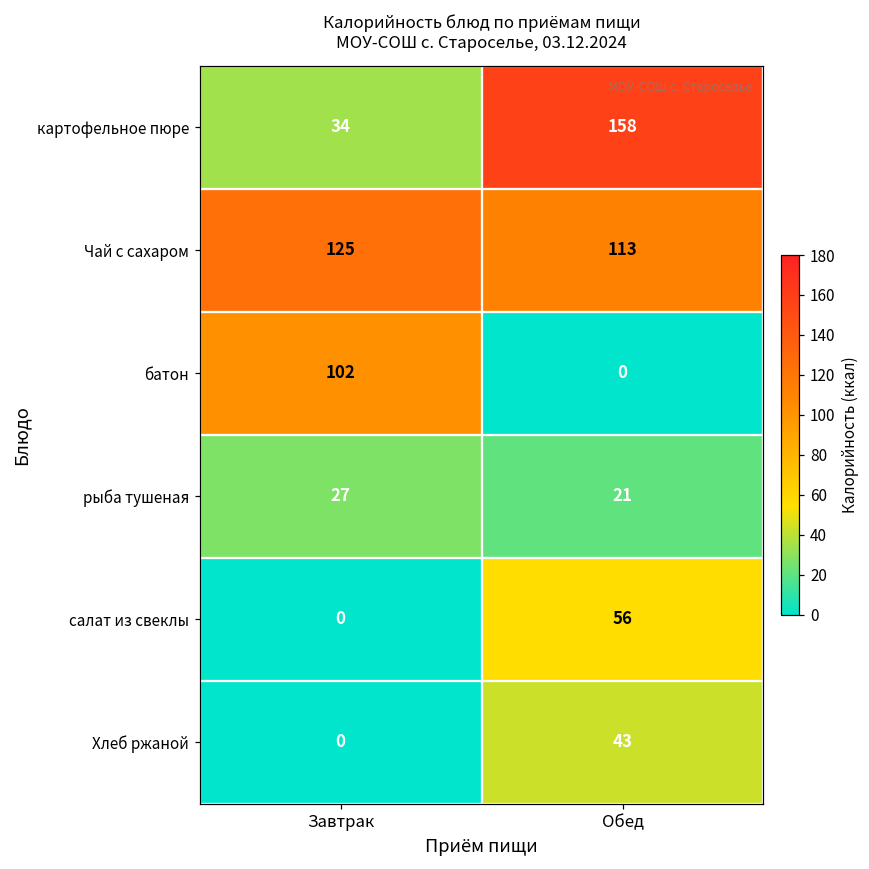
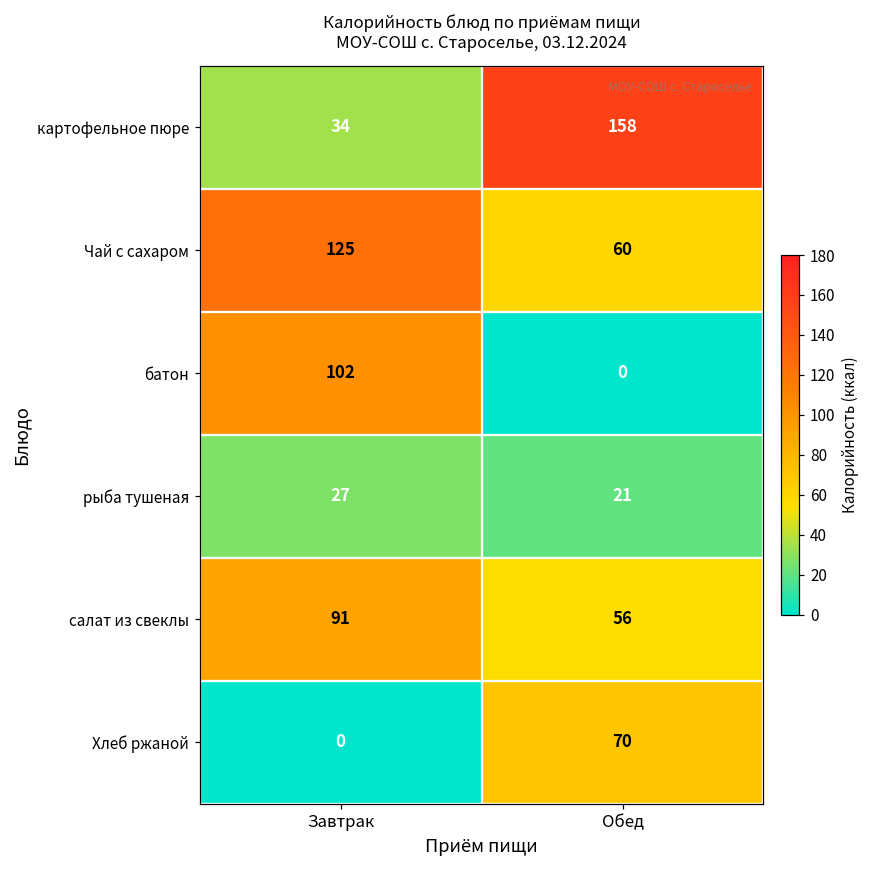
  {
    "картофельное пюре": {
      "Завтрак": 34
    },
    "Чай с сахаром": {
      "Завтрак": 125,
-     "Обед": 113
+     "Обед": 60
    },
    "батон": {
      "Завтрак": 102,
      "Обед": 0
    },
    "рыба тушеная": {
      "Завтрак": 27,
      "Обед": 21
    },
    "салат из свеклы": {
-     "Завтрак": 0,
+     "Завтрак": 91,
      "Обед": 56
    },
    "Хлеб ржаной": {
      "Завтрак": 0,
-     "Обед": 43
+     "Обед": 70
    }
  }
